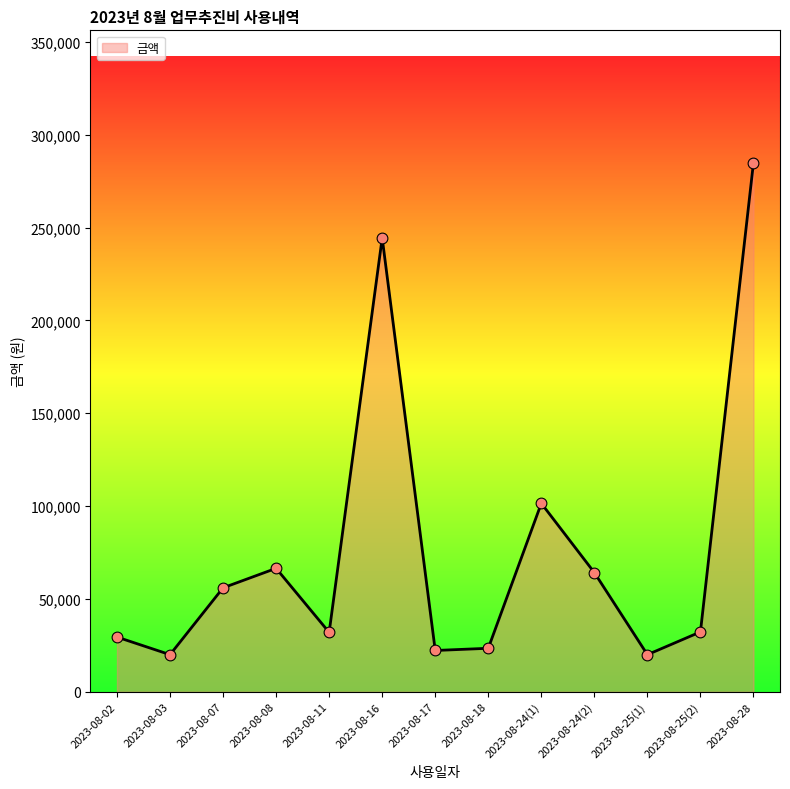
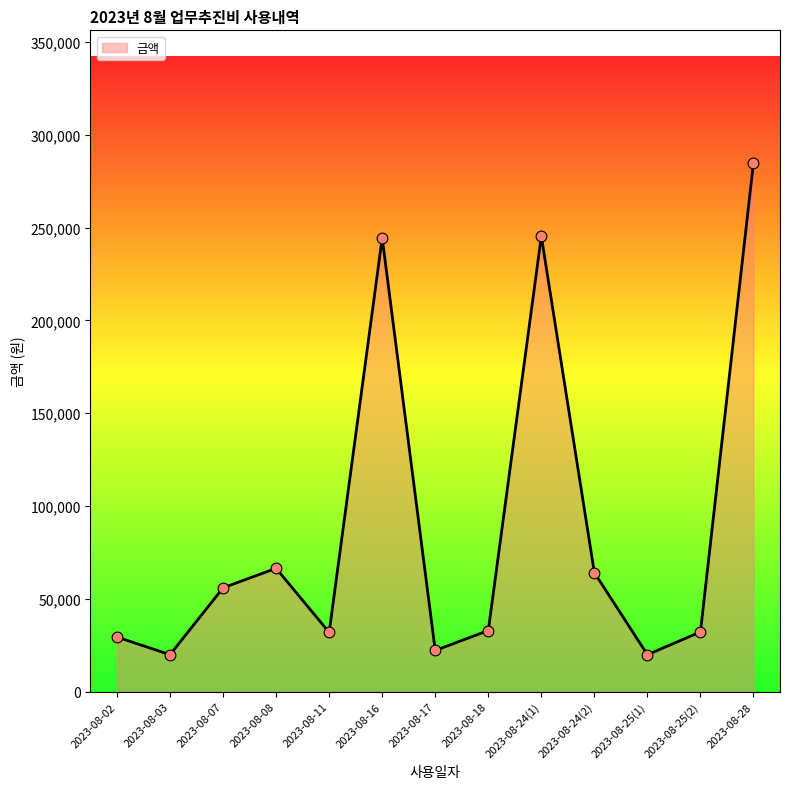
  {
    "2023-08-02": "29,000",
    "2023-08-03": "20,000",
    "2023-08-07": "56,000",
    "2023-08-08": "67,000",
    "2023-08-11": "32,000",
    "2023-08-16": "244,000",
    "2023-08-17": "22,000",
-   "2023-08-18": "23,000",
-   "2023-08-24(1)": "102,000",
+   "2023-08-18": "33,000",
+   "2023-08-24(1)": "245,000",
    "2023-08-24(2)": "64,000",
    "2023-08-25(1)": "20,000",
    "2023-08-25(2)": "32,000",
    "2023-08-28": "285,000"
  }
